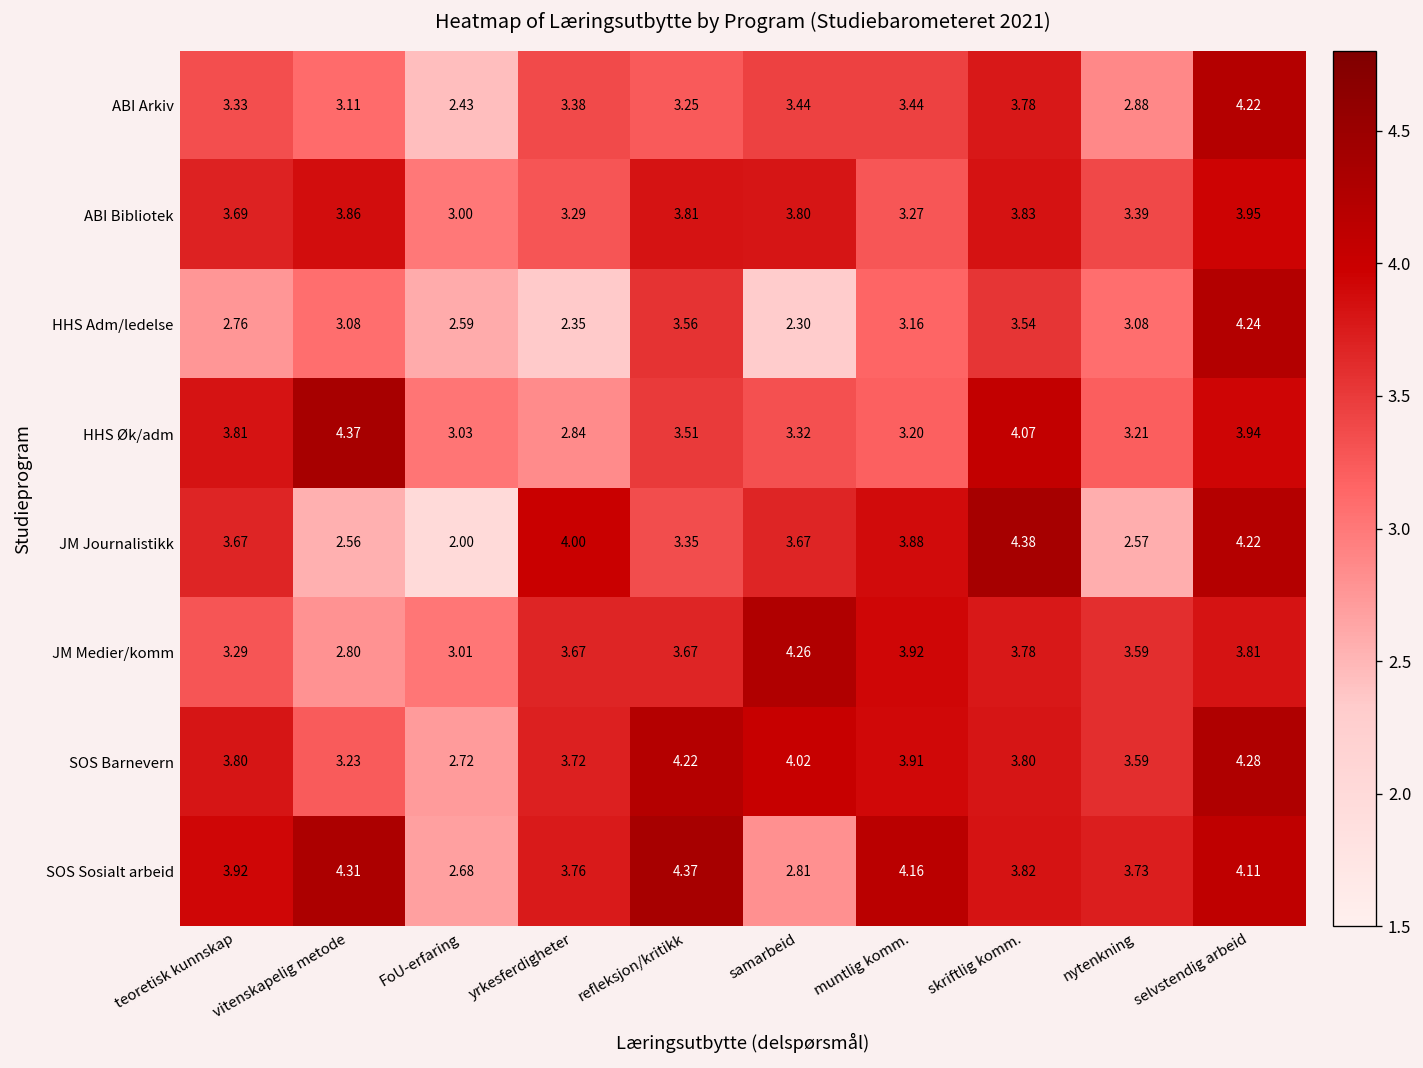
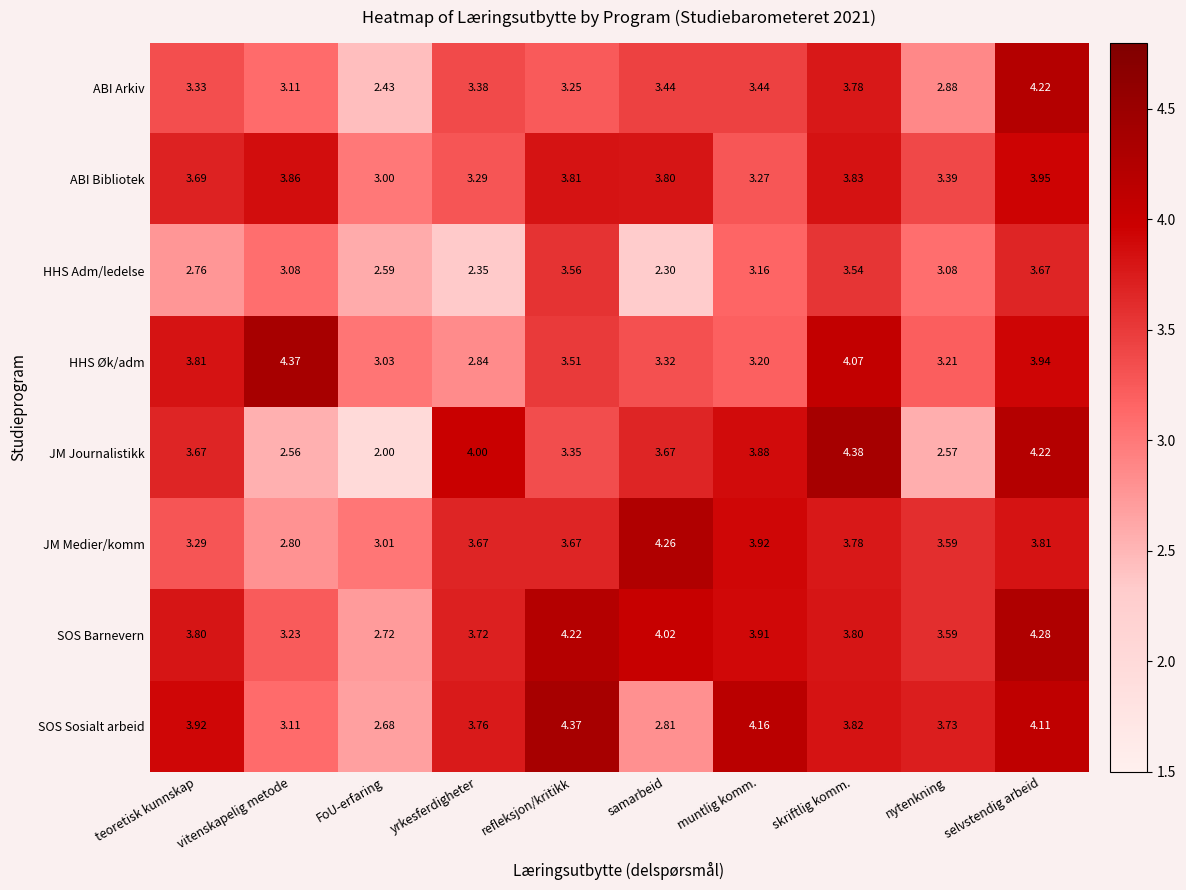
  {
    "ABI Arkiv": {
      "teoretisk kunnskap": 3.33,
      "vitenskapelig metode": 3.11,
      "FoU-erfaring": 2.43,
      "yrkesferdigheter": 3.38,
      "refleksjon/kritikk": 3.25,
      "samarbeid": 3.44,
      "muntlig komm.": 3.44,
      "skriftlig komm.": 3.78,
      "nytenkning": 2.88,
      "selvstendig arbeid": 4.22
    },
    "ABI Bibliotek": {
      "teoretisk kunnskap": 3.69,
      "vitenskapelig metode": 3.86,
      "FoU-erfaring": 3.00,
      "yrkesferdigheter": 3.29,
      "refleksjon/kritikk": 3.81,
      "samarbeid": 3.80,
      "muntlig komm.": 3.27,
      "skriftlig komm.": 3.83,
      "nytenkning": 3.39,
      "selvstendig arbeid": 3.95
    },
    "HHS Adm/ledelse": {
      "teoretisk kunnskap": 2.76,
      "vitenskapelig metode": 3.08,
      "FoU-erfaring": 2.59,
      "yrkesferdigheter": 2.35,
      "refleksjon/kritikk": 3.56,
      "samarbeid": 2.30,
      "muntlig komm.": 3.16,
      "skriftlig komm.": 3.54,
      "nytenkning": 3.08,
-     "selvstendig arbeid": 4.24
+     "selvstendig arbeid": 3.67
    },
    "HHS Øk/adm": {
      "teoretisk kunnskap": 3.81,
      "vitenskapelig metode": 4.37,
      "FoU-erfaring": 3.03,
      "yrkesferdigheter": 2.84,
      "refleksjon/kritikk": 3.51,
      "samarbeid": 3.32,
      "muntlig komm.": 3.20,
      "skriftlig komm.": 4.07,
      "nytenkning": 3.21,
      "selvstendig arbeid": 3.94
    },
    "JM Journalistikk": {
      "teoretisk kunnskap": 3.67,
      "vitenskapelig metode": 2.56,
      "FoU-erfaring": 2.00,
      "yrkesferdigheter": 4.00,
      "refleksjon/kritikk": 3.35,
      "samarbeid": 3.67,
      "muntlig komm.": 3.88,
      "skriftlig komm.": 4.38,
      "nytenkning": 2.57,
      "selvstendig arbeid": 4.22
    },
    "JM Medier/komm": {
      "teoretisk kunnskap": 3.29,
      "vitenskapelig metode": 2.80,
      "FoU-erfaring": 3.01,
      "yrkesferdigheter": 3.67,
      "refleksjon/kritikk": 3.67,
      "samarbeid": 4.26,
      "muntlig komm.": 3.92,
      "skriftlig komm.": 3.78,
      "nytenkning": 3.59,
      "selvstendig arbeid": 3.81
    },
    "SOS Barnevern": {
      "teoretisk kunnskap": 3.80,
      "vitenskapelig metode": 3.23,
      "FoU-erfaring": 2.72,
      "yrkesferdigheter": 3.72,
      "refleksjon/kritikk": 4.22,
      "samarbeid": 4.02,
      "muntlig komm.": 3.91,
      "skriftlig komm.": 3.80,
      "nytenkning": 3.59,
      "selvstendig arbeid": 4.28
    },
    "SOS Sosialt arbeid": {
      "teoretisk kunnskap": 3.92,
-     "vitenskapelig metode": 4.31,
+     "vitenskapelig metode": 3.11,
      "FoU-erfaring": 2.68,
      "yrkesferdigheter": 3.76,
      "refleksjon/kritikk": 4.37,
      "samarbeid": 2.81,
      "muntlig komm.": 4.16,
      "skriftlig komm.": 3.82,
      "nytenkning": 3.73,
      "selvstendig arbeid": 4.11
    }
  }
